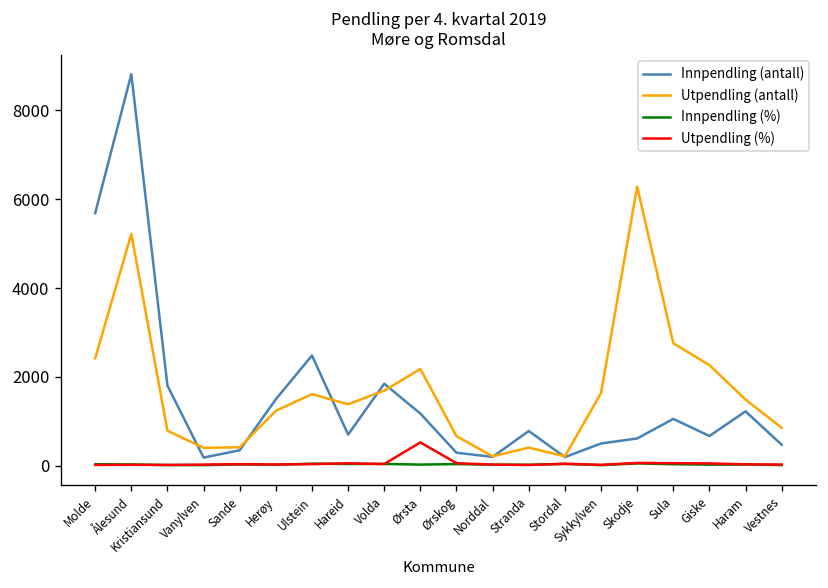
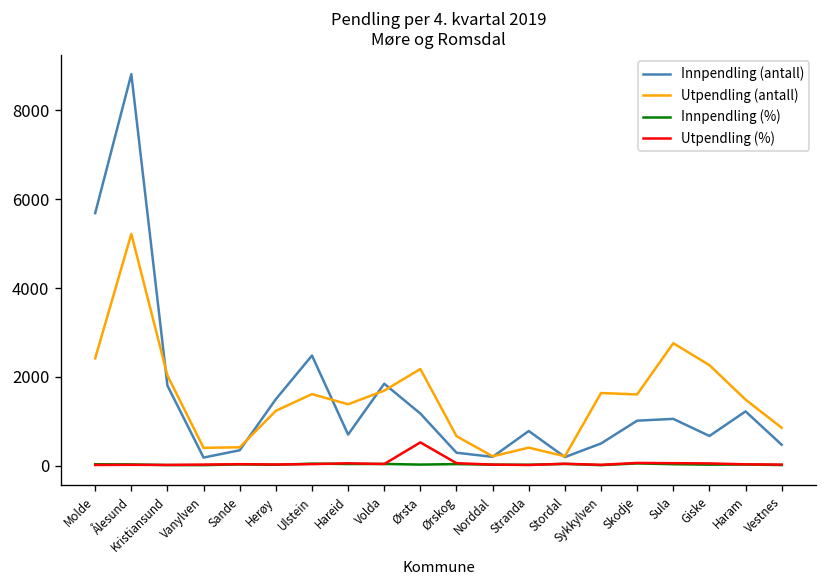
  {
    "Innpendling (antall)": {
      "Molde": 5700,
      "Ålesund": 8800,
      "Kristiansund": 1800,
      "Vanylven": 200,
      "Herøy": 1500,
      "Ulstein": 2500,
      "Hareid": 700,
      "Volda": 1800,
      "Ørsta": 1200,
      "Ørskog": 300,
      "Stranda": 800,
      "Sykkylven": 500,
-     "Skodje": 600,
+     "Skodje": 1000,
      "Sula": 1100,
      "Giske": 700,
      "Haram": 1200,
      "Vestnes": 500
    },
    "Utpendling (antall)": {
      "Molde": 2400,
      "Ålesund": 5200,
-     "Kristiansund": 800,
+     "Kristiansund": 2000,
      "Vanylven": 400,
      "Herøy": 1200,
      "Ulstein": 1600,
      "Hareid": 1400,
      "Volda": 1700,
      "Ørsta": 2200,
      "Ørskog": 700,
      "Stranda": 400,
      "Sykkylven": 1600,
-     "Skodje": 6300,
+     "Skodje": 1600,
      "Sula": 2800,
      "Giske": 2300,
      "Haram": 1500,
      "Vestnes": 900
    },
    "Innpendling (%)": {
      "Ørsta": 0
    },
    "Utpendling (%)": {
      "Ørsta": 500
    }
  }
